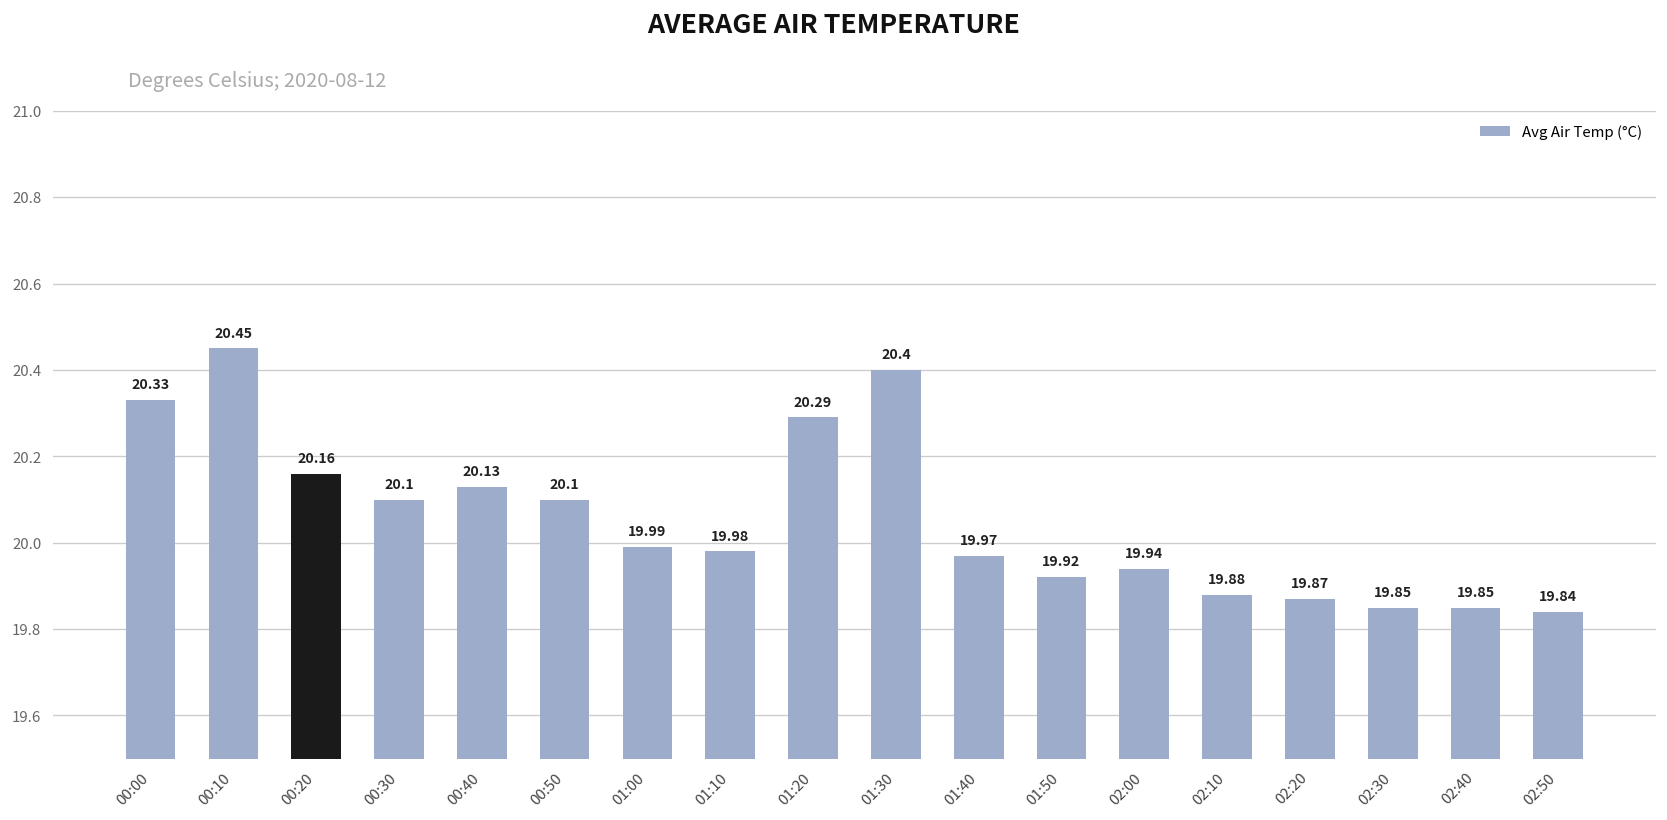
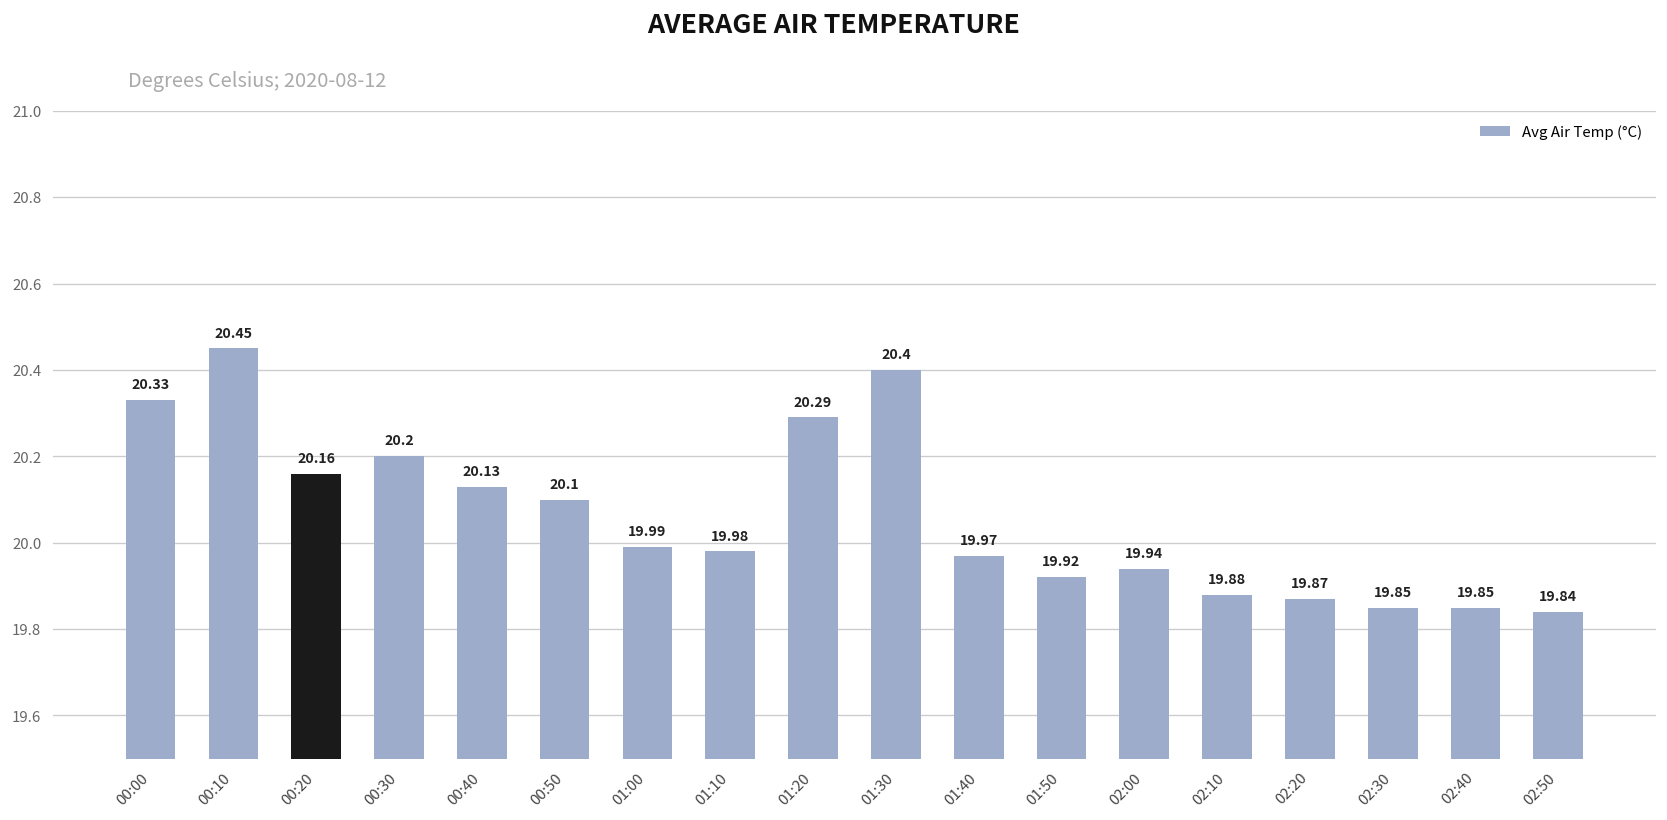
  {
    "00:00": 20.33,
    "00:10": 20.45,
    "00:20": 20.16,
-   "00:30": 20.1,
+   "00:30": 20.2,
    "00:40": 20.13,
    "00:50": 20.1,
    "01:00": 19.99,
    "01:10": 19.98,
    "01:20": 20.29,
    "01:30": 20.4,
    "01:40": 19.97,
    "01:50": 19.92,
    "02:00": 19.94,
    "02:10": 19.88,
    "02:20": 19.87,
    "02:30": 19.85,
    "02:40": 19.85,
    "02:50": 19.84
  }
